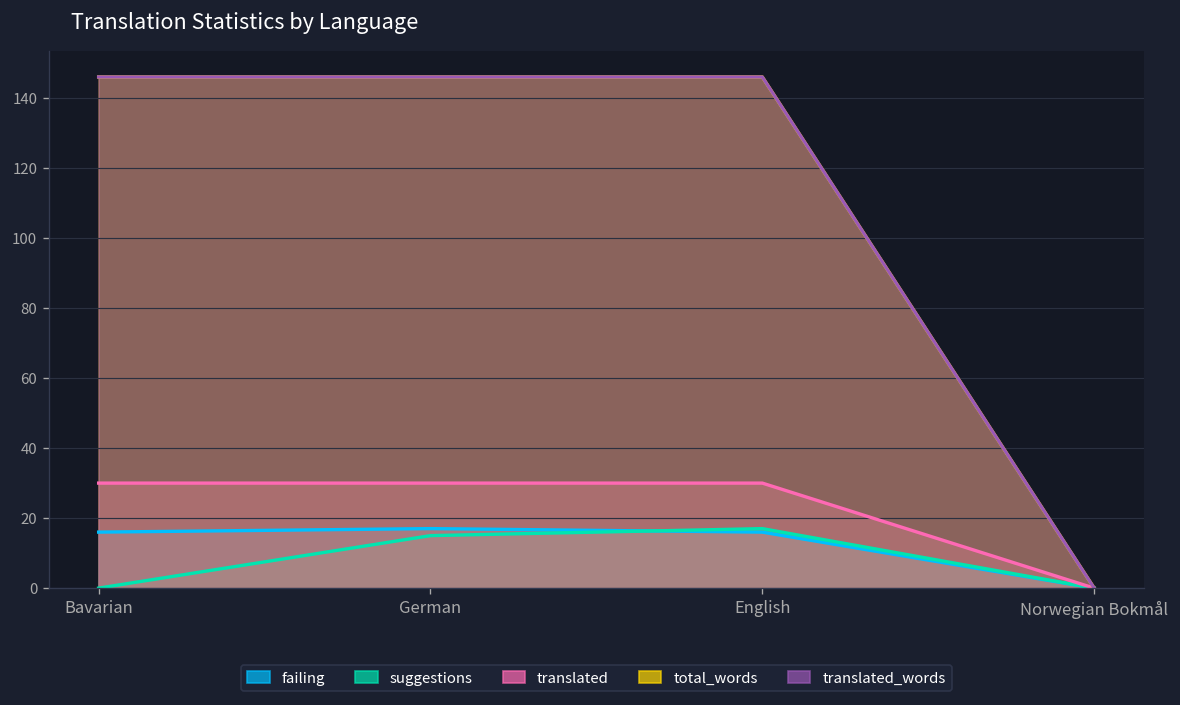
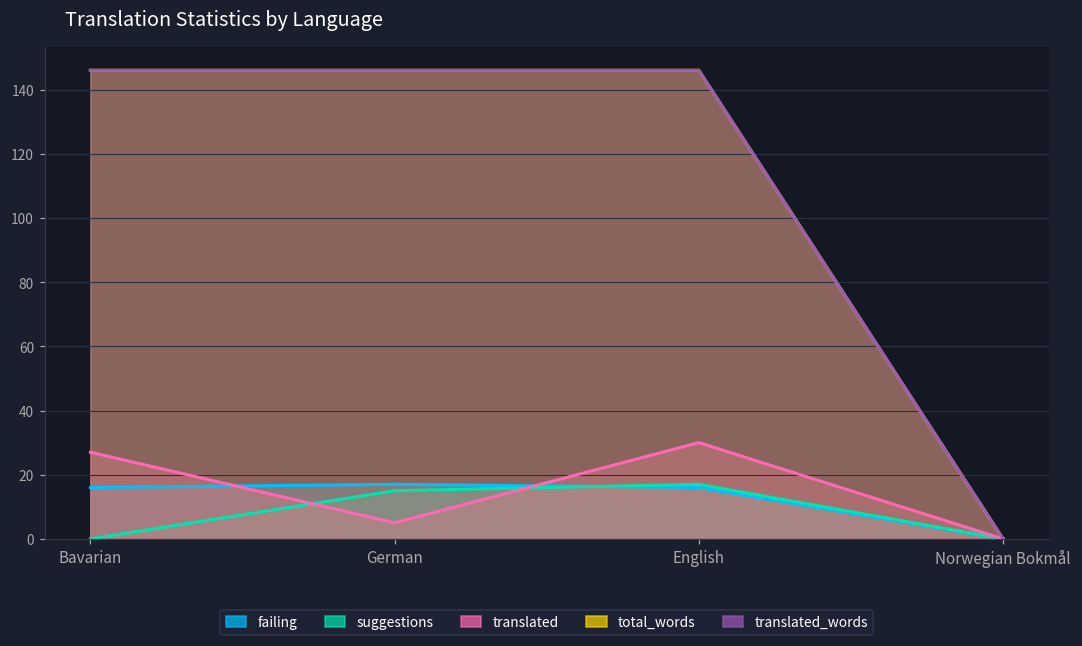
  {
    "translated": {
-     "Bavarian": 30,
-     "German": 30,
+     "Bavarian": 27,
+     "German": 5,
      "English": 30
    },
    "translated_words": {
      "Bavarian": 146,
      "German": 146,
      "English": 146
    }
  }
